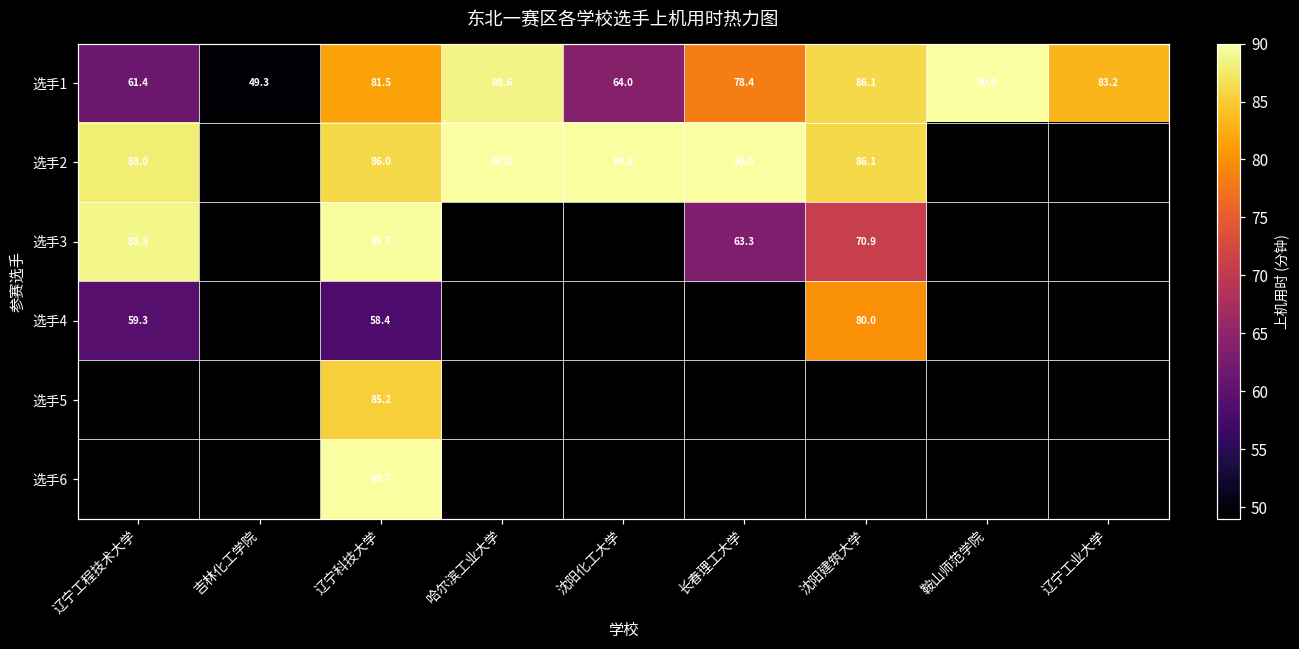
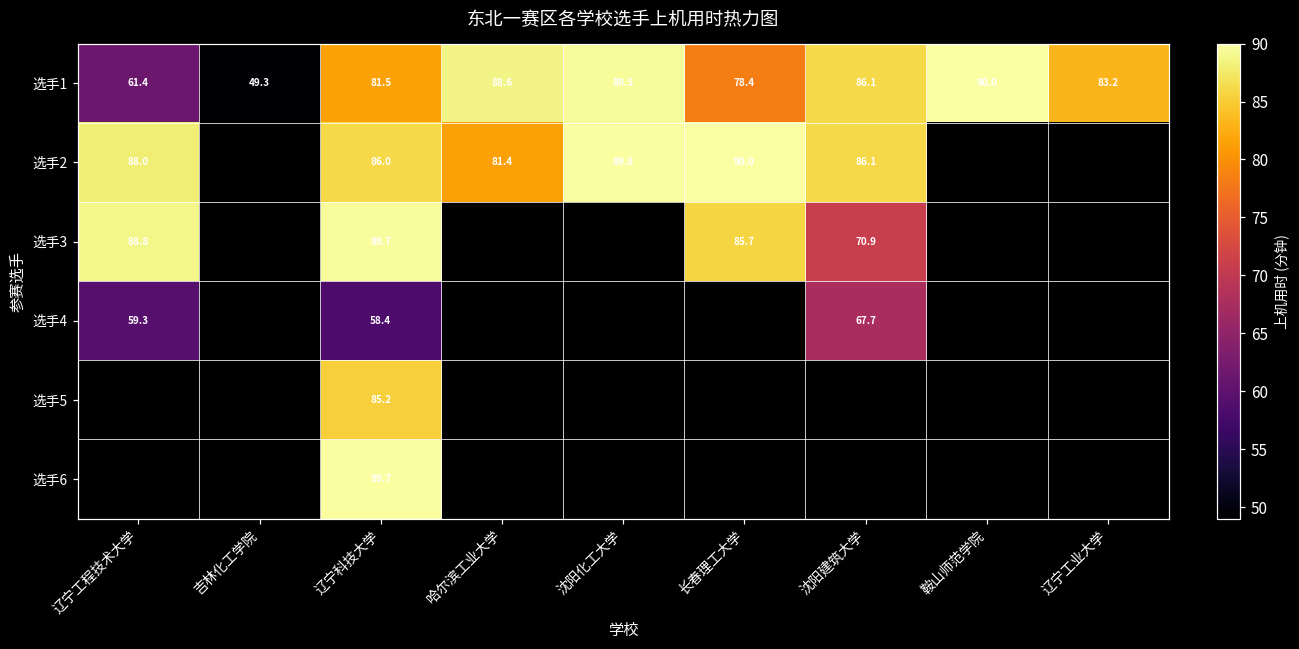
  {
    "选手1": {
      "辽宁工程技术大学": 61.4,
      "吉林化工学院": 49.3,
      "辽宁科技大学": 81.5,
      "哈尔滨工业大学": 88.6,
-     "沈阳化工大学": 64.0,
+     "沈阳化工大学": 89.5,
      "长春理工大学": 78.4,
      "沈阳建筑大学": 86.1,
      "鞍山师范学院": 90.0,
      "辽宁工业大学": 83.2
    },
    "选手2": {
      "辽宁工程技术大学": 88.0,
      "辽宁科技大学": 86.0,
-     "哈尔滨工业大学": 90.0,
+     "哈尔滨工业大学": 81.4,
      "沈阳化工大学": 89.8,
      "长春理工大学": 90.0,
      "沈阳建筑大学": 86.1
    },
    "选手3": {
      "辽宁工程技术大学": 88.8,
      "辽宁科技大学": 89.7,
-     "长春理工大学": 63.3,
+     "长春理工大学": 85.7,
      "沈阳建筑大学": 70.9
    },
    "选手4": {
      "辽宁工程技术大学": 59.3,
      "辽宁科技大学": 58.4,
-     "沈阳建筑大学": 80.0
+     "沈阳建筑大学": 67.7
    },
    "选手5": {
      "辽宁科技大学": 85.2
    },
    "选手6": {
      "辽宁科技大学": 89.7
    }
  }
